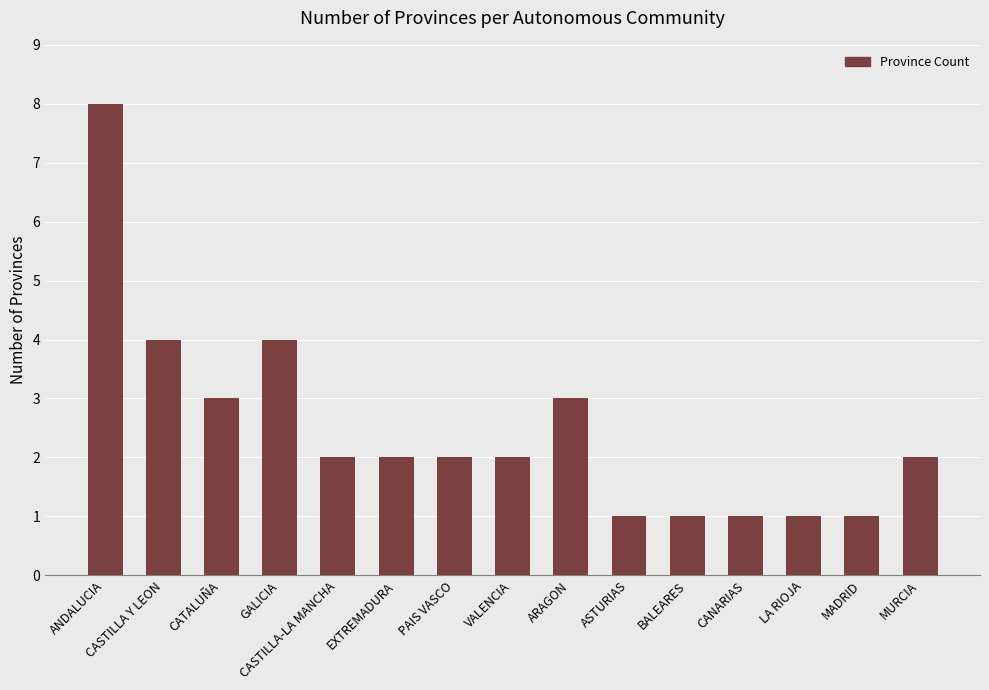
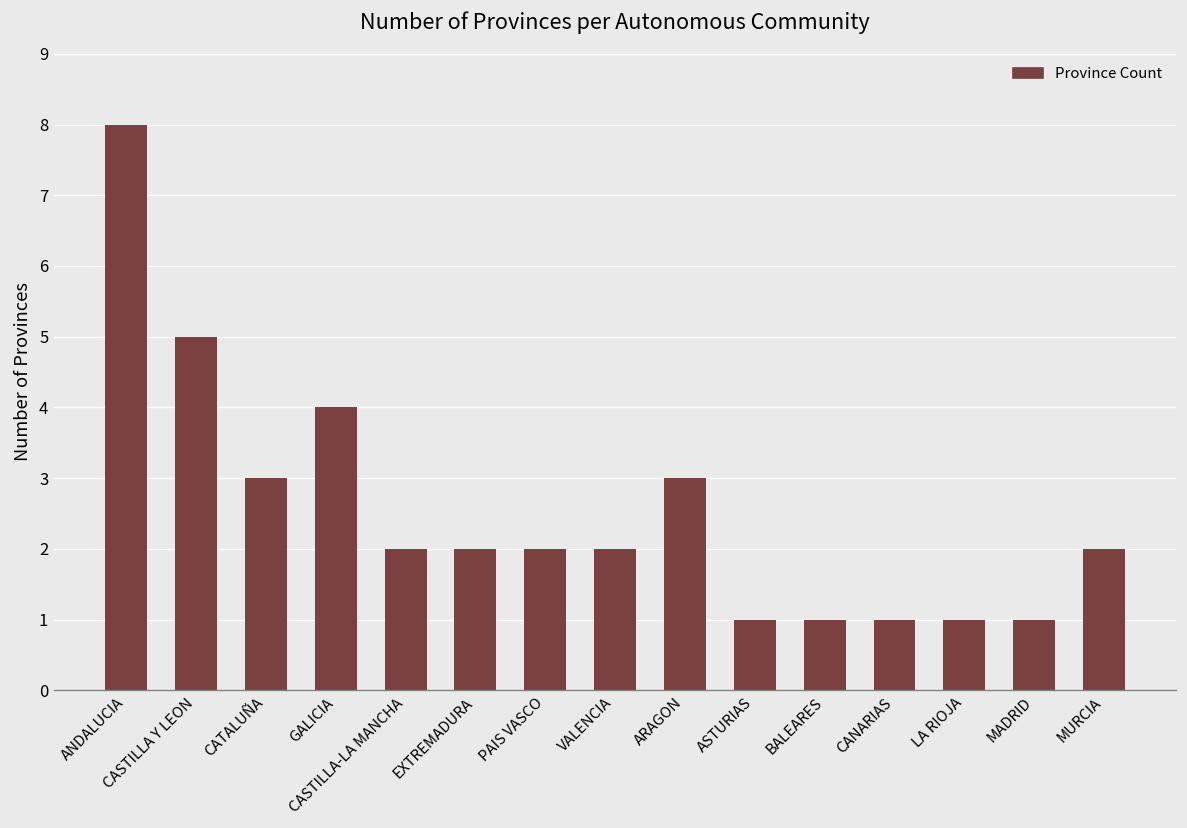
  {
    "ANDALUCIA": 8,
-   "CASTILLA Y LEON": 4,
+   "CASTILLA Y LEON": 5,
    "CATALUÑA": 3,
    "GALICIA": 4,
    "CASTILLA-LA MANCHA": 2,
    "EXTREMADURA": 2,
    "PAIS VASCO": 2,
    "VALENCIA": 2,
    "ARAGON": 3,
    "ASTURIAS": 1,
    "BALEARES": 1,
    "CANARIAS": 1,
    "LA RIOJA": 1,
    "MADRID": 1,
    "MURCIA": 2
  }
